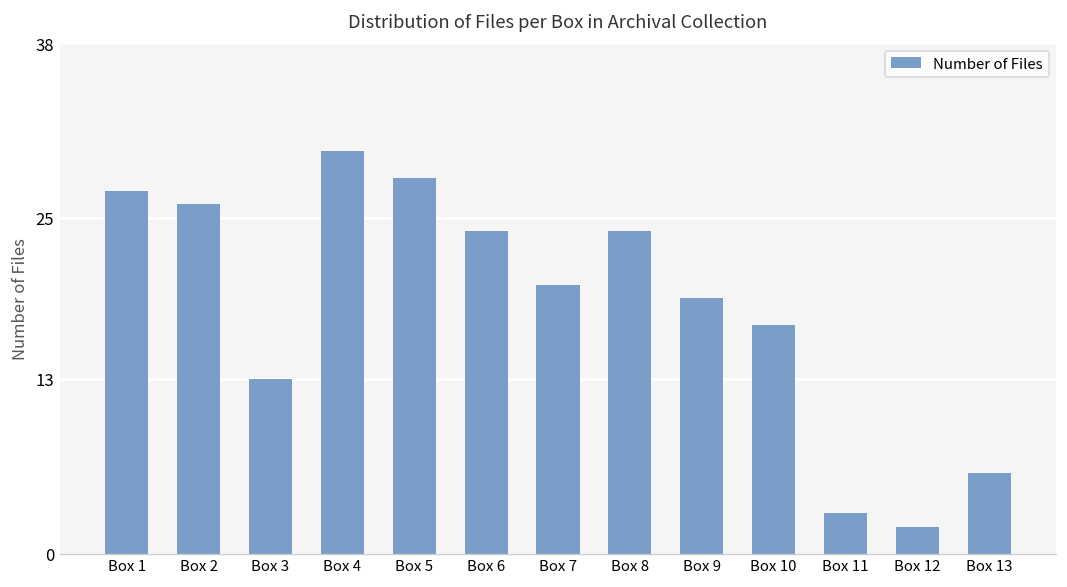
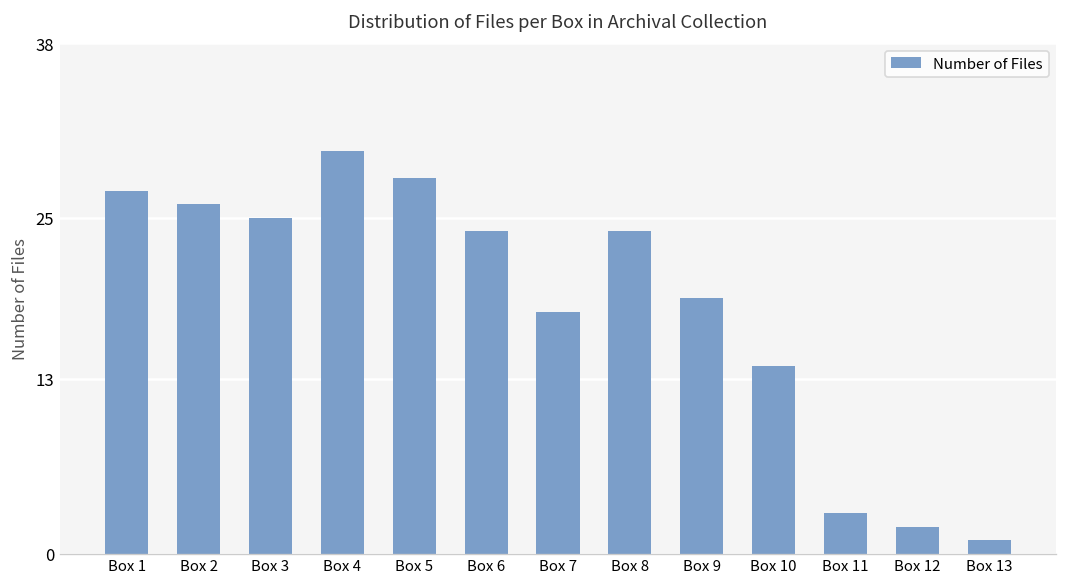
  {
    "Box 1": 27,
    "Box 2": 26,
-   "Box 3": 13,
+   "Box 3": 25,
    "Box 4": 30,
    "Box 5": 28,
    "Box 6": 24,
-   "Box 7": 20,
+   "Box 7": 18,
    "Box 8": 24,
    "Box 9": 19,
-   "Box 10": 17,
+   "Box 10": 14,
    "Box 11": 3,
    "Box 12": 2,
-   "Box 13": 6
+   "Box 13": 1
  }
